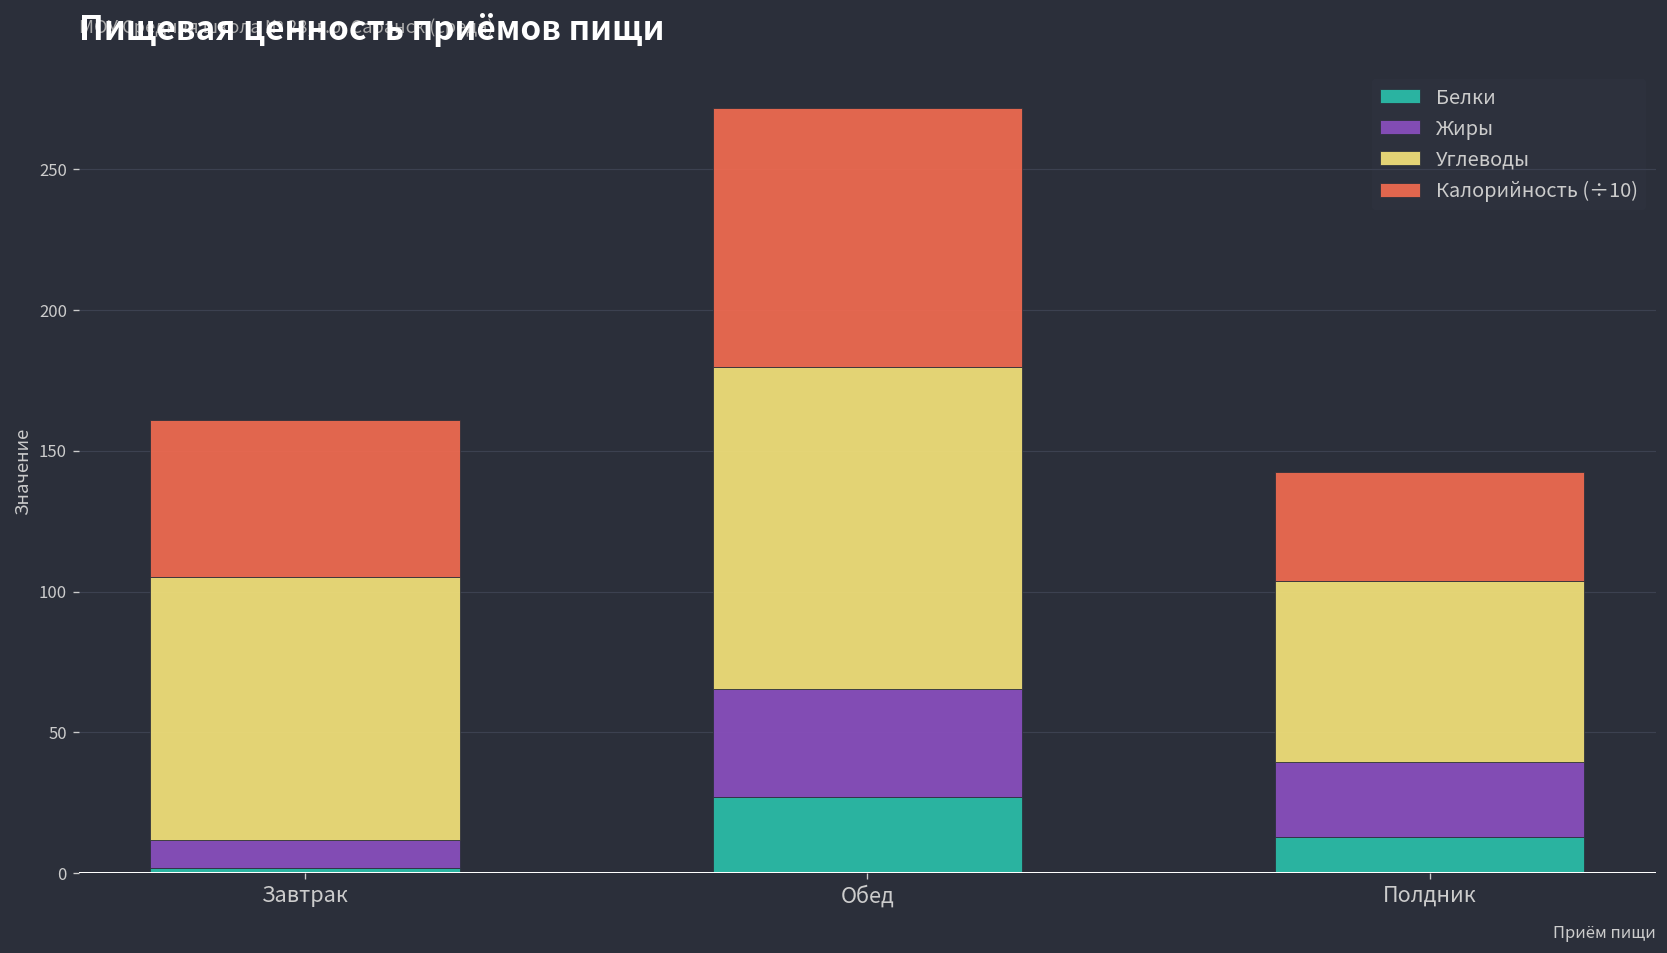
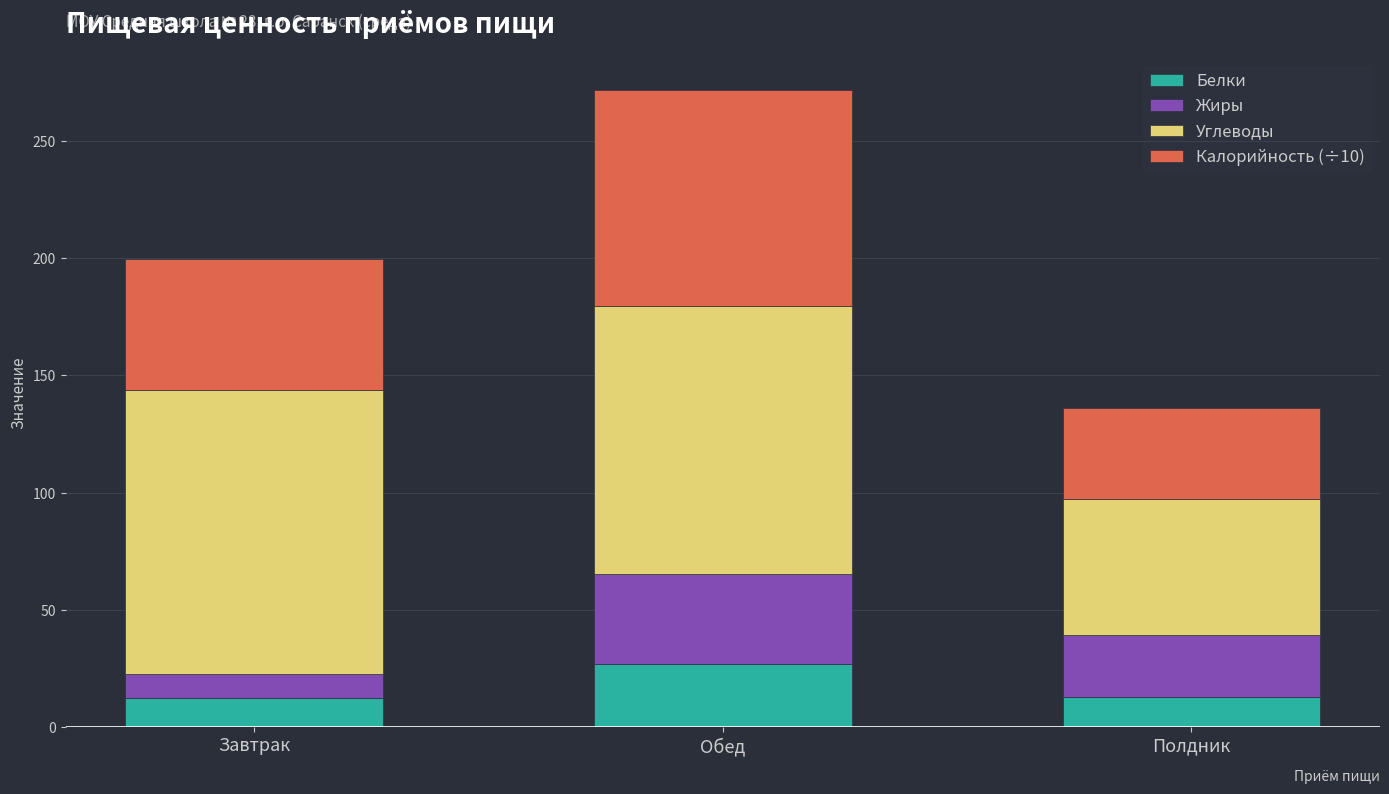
  {
    "Белки": {
-     "Завтрак": 2,
+     "Завтрак": 13,
      "Обед": 27,
      "Полдник": 13
    },
    "Жиры": {
      "Завтрак": 10,
      "Обед": 39,
      "Полдник": 27
    },
    "Углеводы": {
-     "Завтрак": 93,
+     "Завтрак": 121,
      "Обед": 114,
-     "Полдник": 64
+     "Полдник": 58
    },
    "Калорийность (÷10)": {
      "Завтрак": 56,
      "Обед": 92,
      "Полдник": 39
    }
  }
